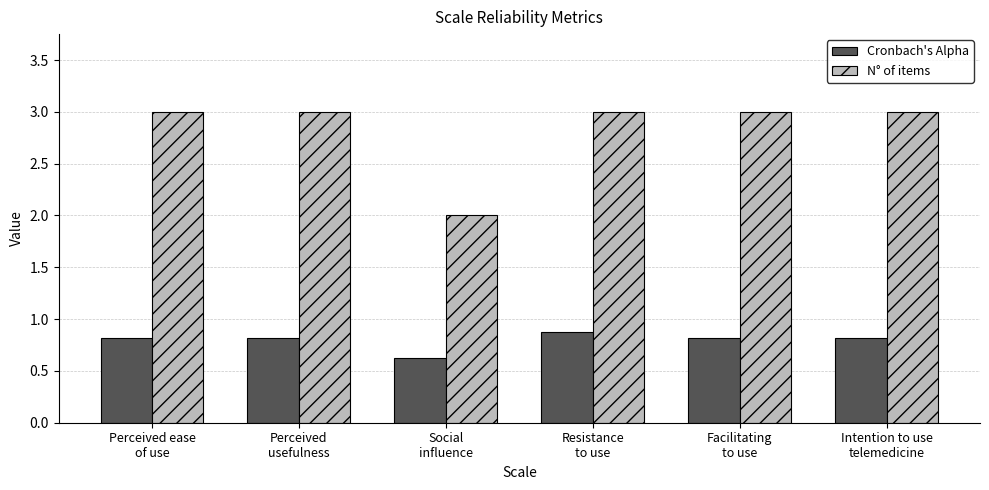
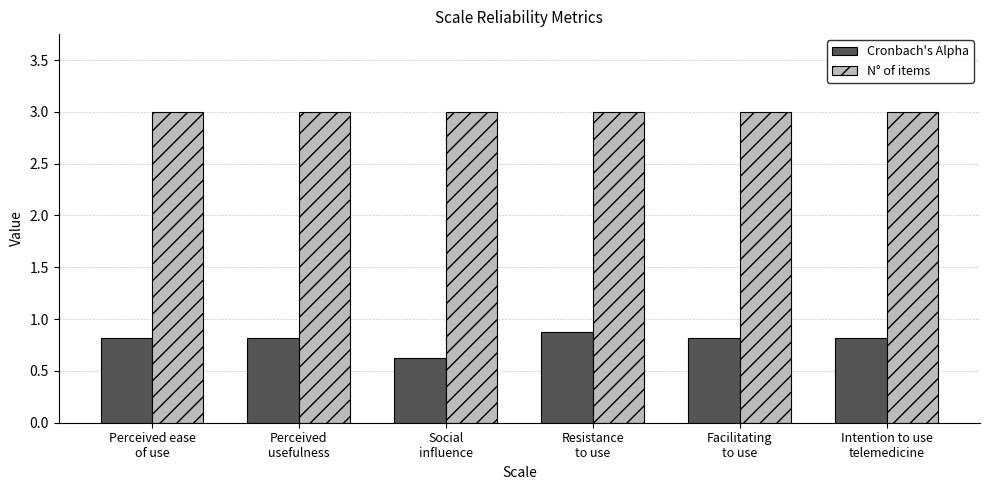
  {
    "Cronbach's Alpha": {
      "Perceived ease of use": 0.81,
      "Perceived usefulness": 0.82,
      "Social influence": 0.63,
      "Resistance to use": 0.88,
      "Facilitating to use": 0.82,
      "Intention to use telemedicine": 0.82
    },
    "N° of items": {
      "Perceived ease of use": 3,
      "Perceived usefulness": 3,
-     "Social influence": 2,
+     "Social influence": 3,
      "Resistance to use": 3,
      "Facilitating to use": 3,
      "Intention to use telemedicine": 3
    }
  }
